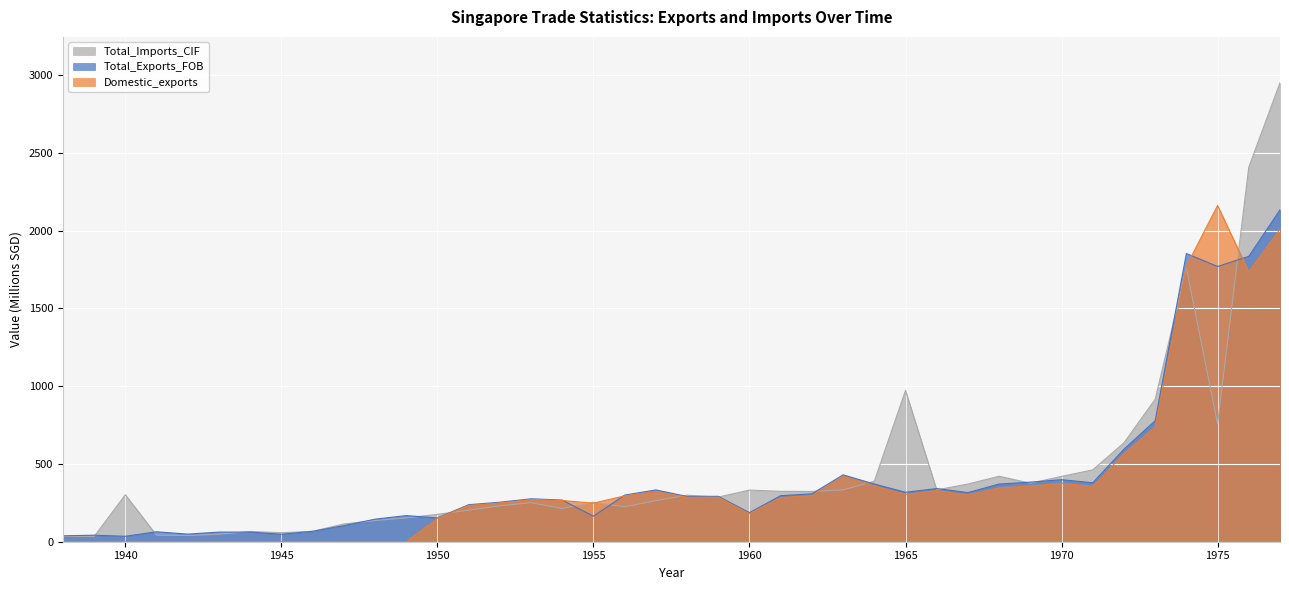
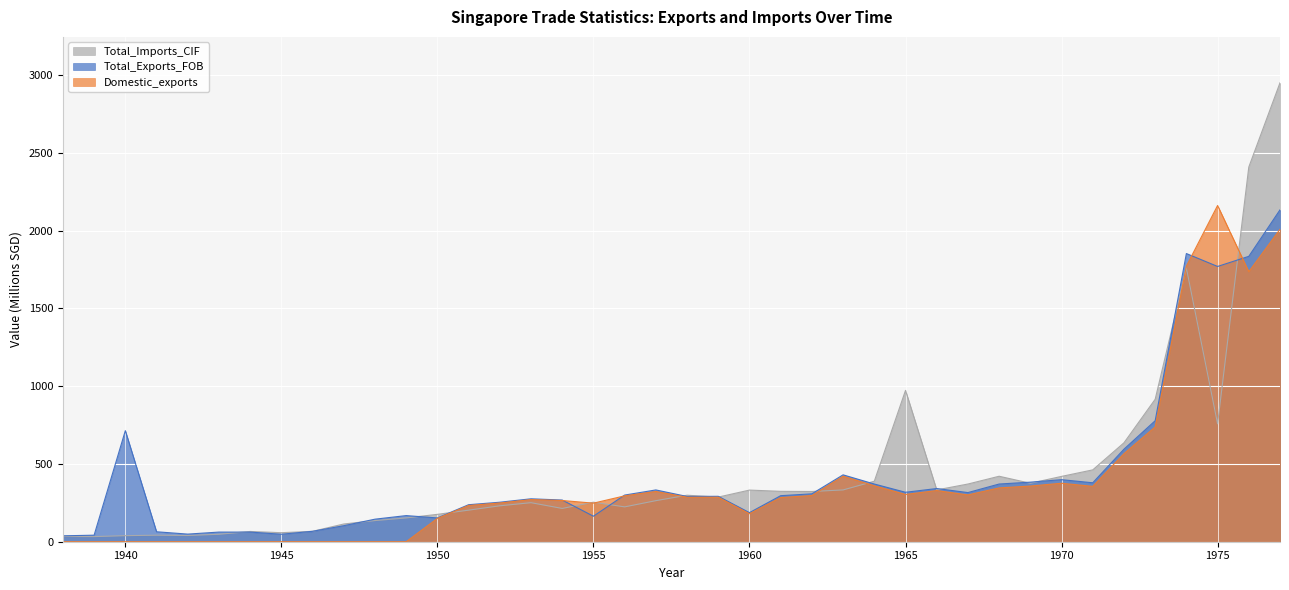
  {
    "Total_Imports_CIF": {
-     "1940": 300,
+     "1940": 40,
      "1950": 180,
      "1960": 330,
      "1965": 970,
      "1970": 420,
      "1975": 760
    },
    "Total_Exports_FOB": {
-     "1940": 40,
+     "1940": 710,
      "1955": 160,
      "1970": 400,
      "1975": 1770
    },
    "Domestic_exports": {
      "1940": 0,
      "1945": 0,
      "1970": 380,
      "1975": 2160
    }
  }
